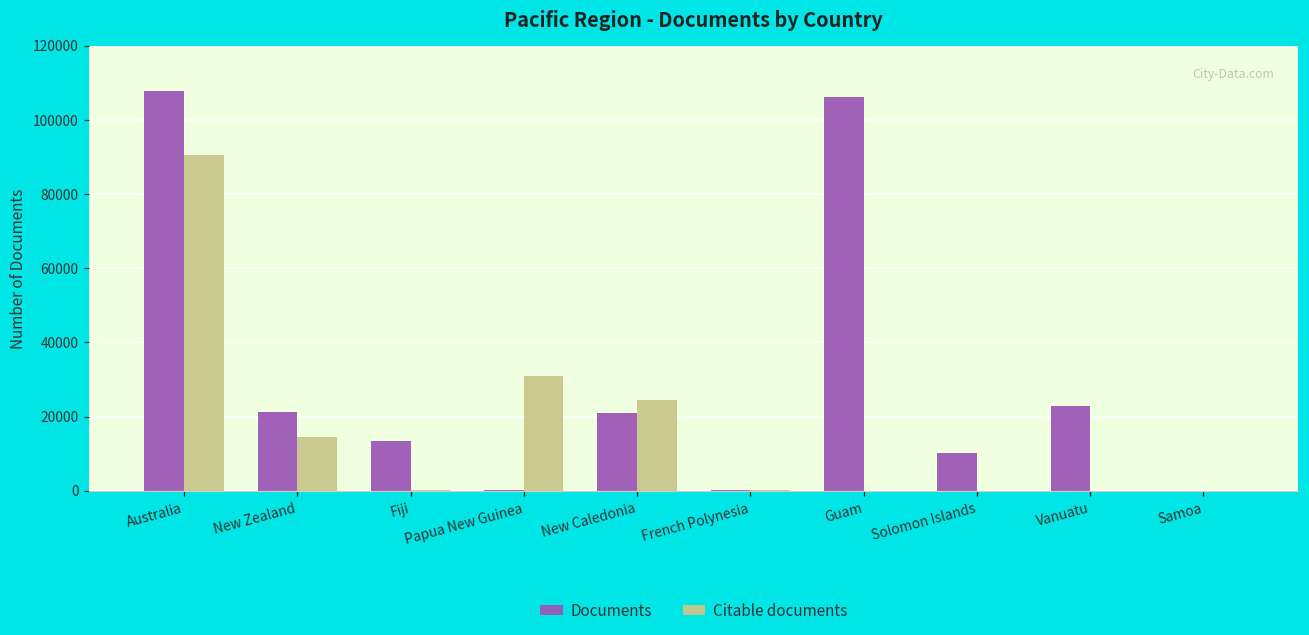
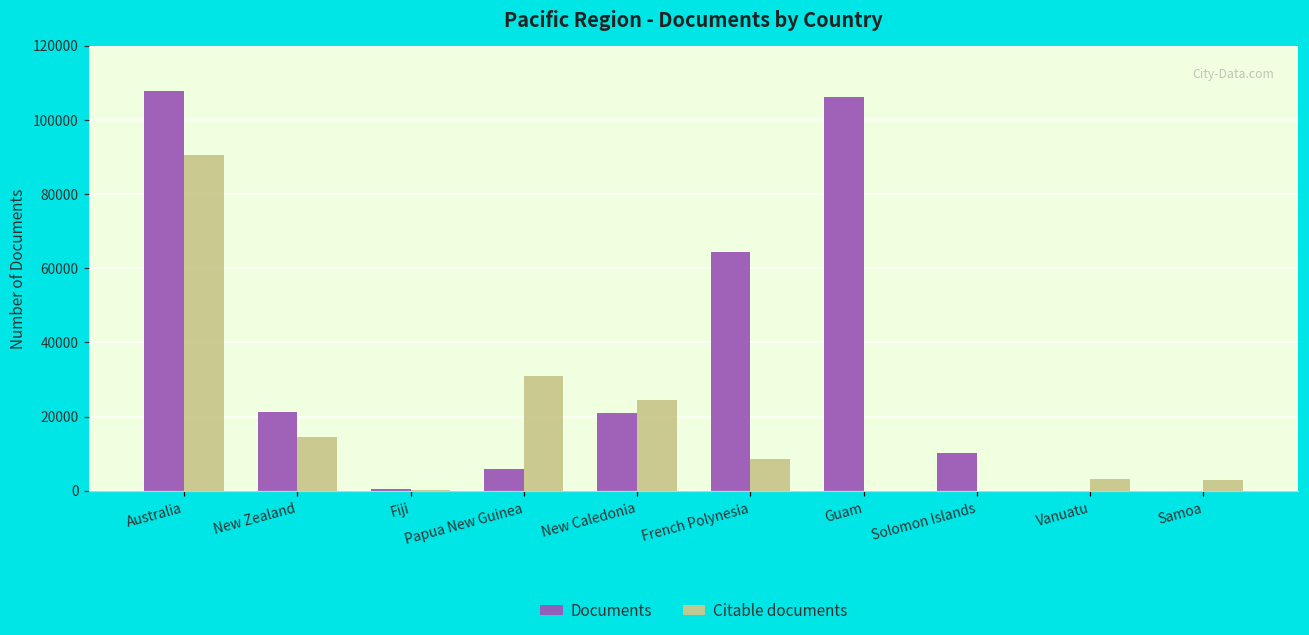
  {
    "Documents": {
      "Australia": 108000,
      "New Zealand": 21000,
-     "Fiji": 13000,
-     "Papua New Guinea": 0,
+     "Fiji": 0,
+     "Papua New Guinea": 6000,
      "New Caledonia": 21000,
-     "French Polynesia": 0,
+     "French Polynesia": 64000,
      "Guam": 106000,
      "Solomon Islands": 10000,
-     "Vanuatu": 23000
+     "Vanuatu": 0
    },
    "Citable documents": {
      "Australia": 90000,
      "New Zealand": 15000,
      "Papua New Guinea": 31000,
      "New Caledonia": 25000,
-     "French Polynesia": 0,
-     "Vanuatu": 0,
-     "Samoa": 0
+     "French Polynesia": 9000,
+     "Vanuatu": 3000,
+     "Samoa": 3000
    }
  }
